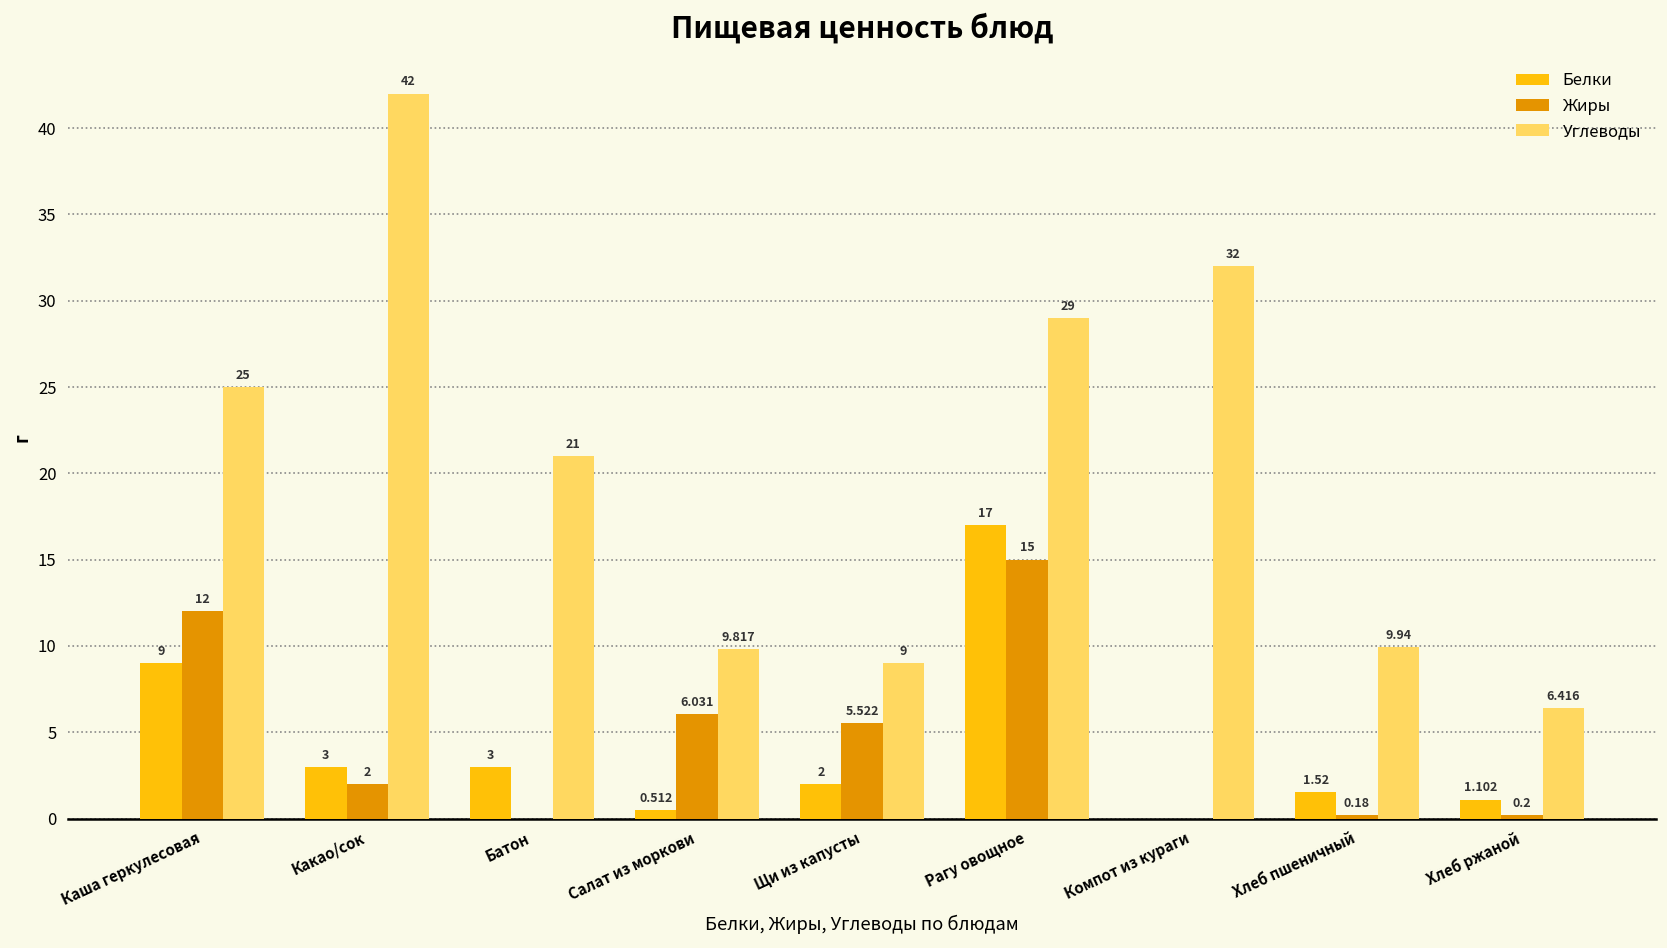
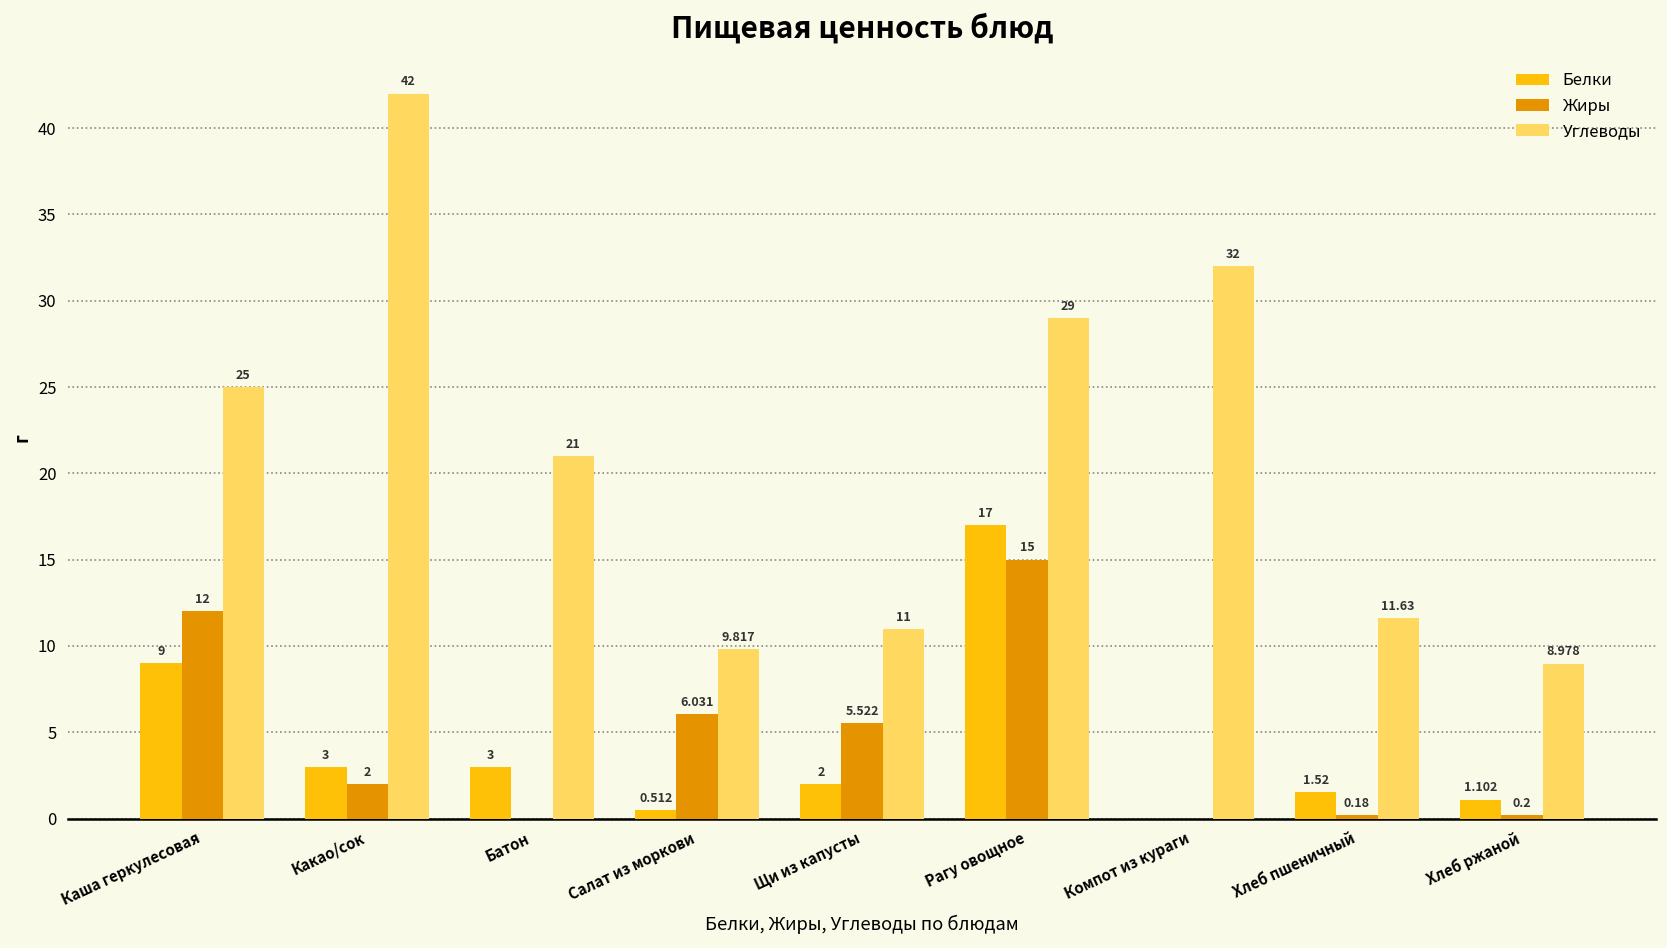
  {
    "Углеводы": {
      "Каша геркулесовая": 25,
      "Какао/сок": 42,
      "Батон": 21,
      "Салат из моркови": 9.817,
-     "Щи из капусты": 9,
+     "Щи из капусты": 11,
      "Рагу овощное": 29,
      "Компот из кураги": 32,
-     "Хлеб пшеничный": 9.94,
-     "Хлеб ржаной": 6.416
+     "Хлеб пшеничный": 11.63,
+     "Хлеб ржаной": 8.978
    }
  }
